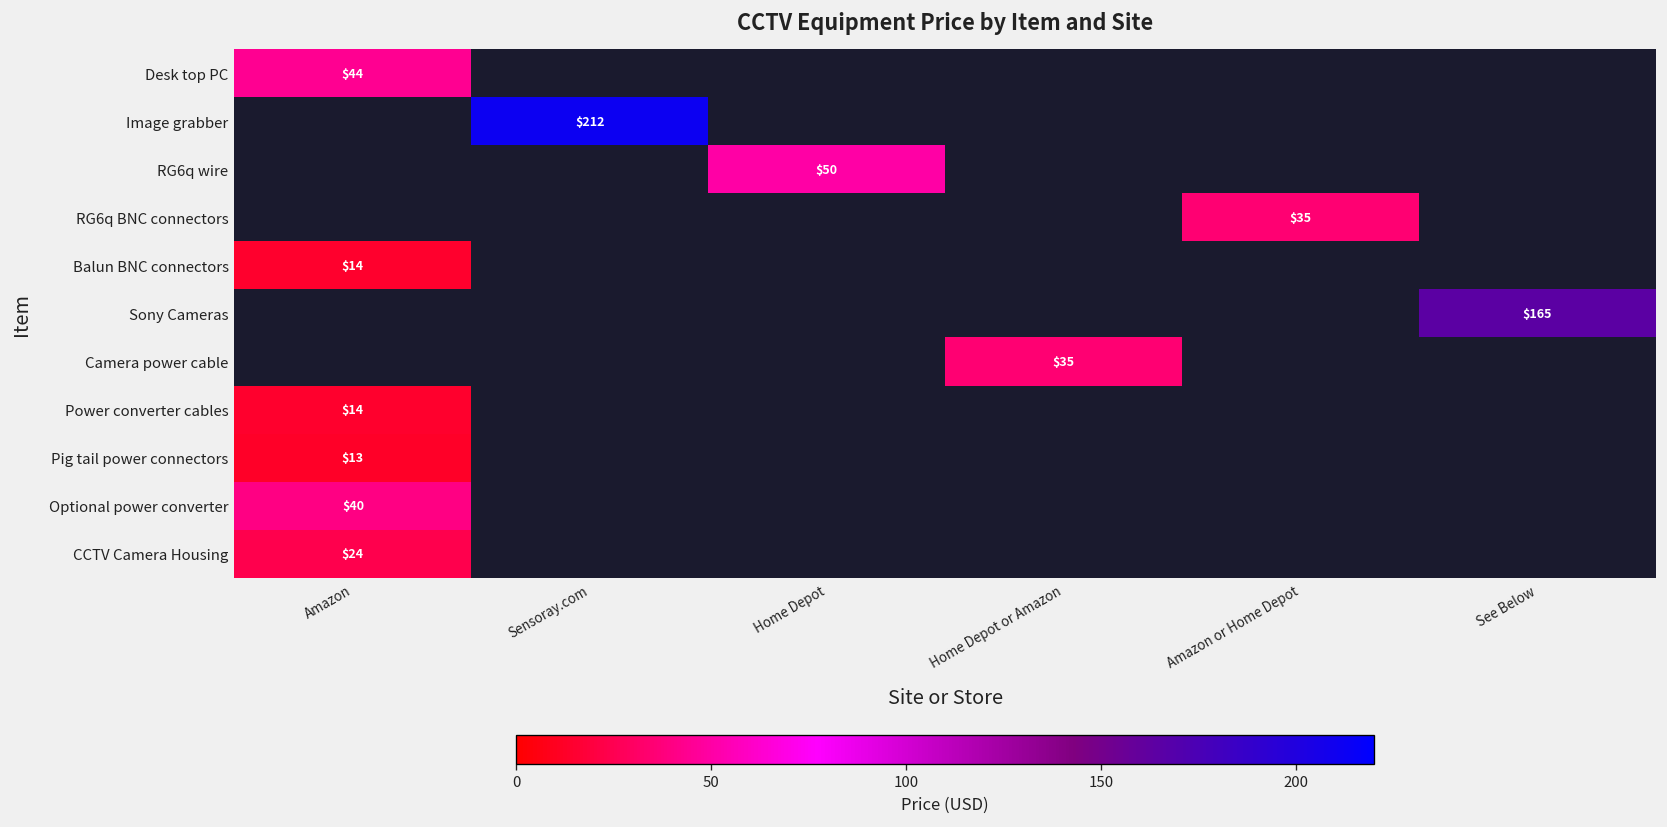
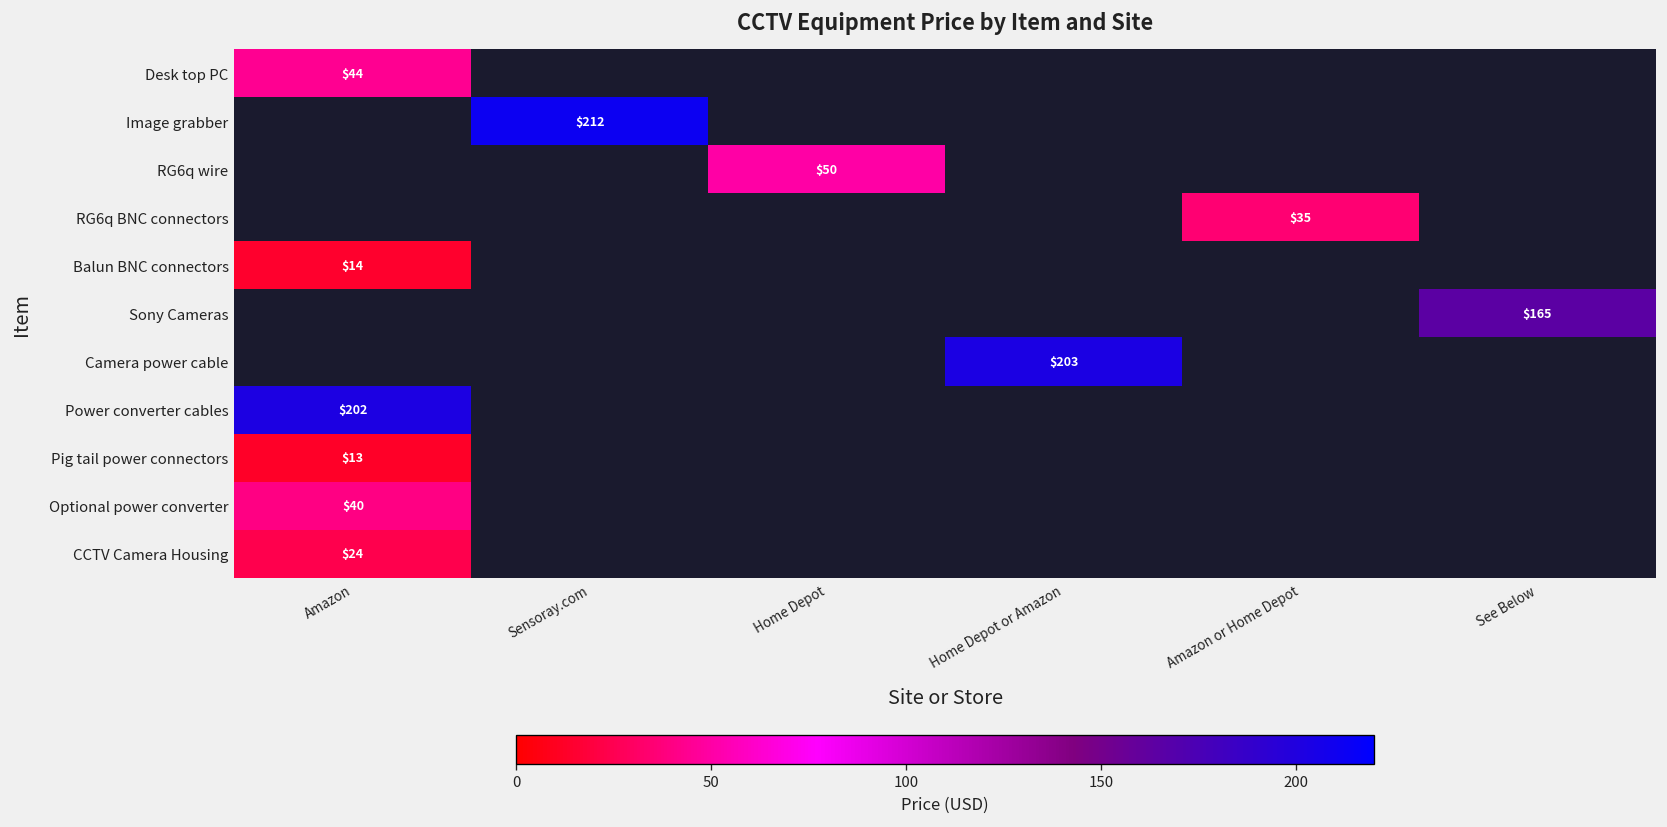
  {
    "Desk top PC": {
      "Amazon": "$44"
    },
    "Image grabber": {
      "Sensoray.com": "$212"
    },
    "RG6q wire": {
      "Home Depot": "$50"
    },
    "RG6q BNC connectors": {
      "Amazon or Home Depot": "$35"
    },
    "Balun BNC connectors": {
      "Amazon": "$14"
    },
    "Sony Cameras": {
      "See Below": "$165"
    },
    "Camera power cable": {
-     "Home Depot or Amazon": "$35"
+     "Home Depot or Amazon": "$203"
    },
    "Power converter cables": {
-     "Amazon": "$14"
+     "Amazon": "$202"
    },
    "Pig tail power connectors": {
      "Amazon": "$13"
    },
    "Optional power converter": {
      "Amazon": "$40"
    },
    "CCTV Camera Housing": {
      "Amazon": "$24"
    }
  }
